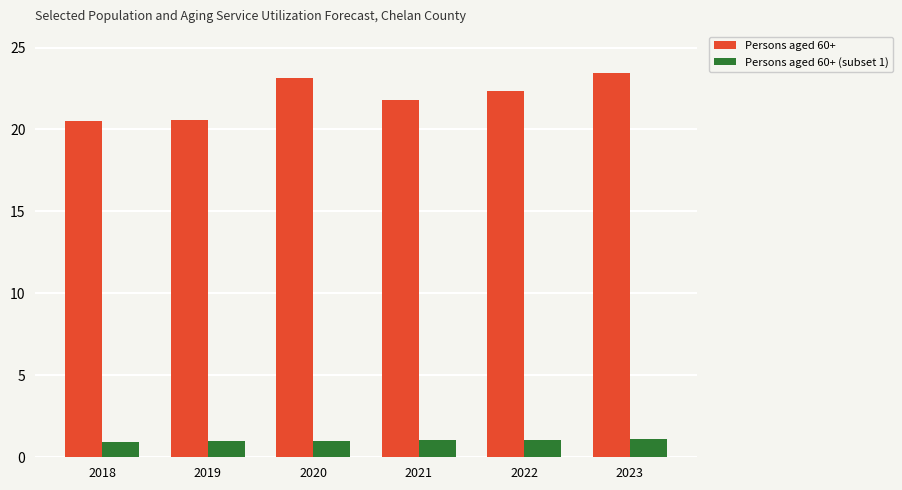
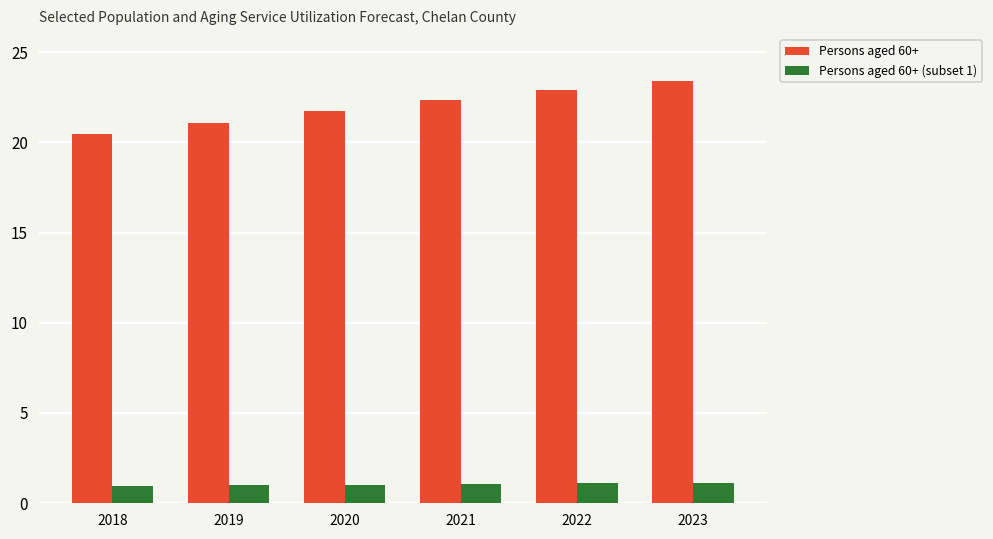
  {
    "Persons aged 60+": {
      "2018": 20.5,
-     "2019": 20.6,
-     "2020": 23.1,
-     "2021": 21.8,
-     "2022": 22.4,
+     "2019": 21.1,
+     "2020": 21.7,
+     "2021": 22.3,
+     "2022": 22.9,
      "2023": 23.4
    },
    "Persons aged 60+ (subset 1)": {
      "2018": 1.0,
      "2019": 1.0,
      "2020": 1.0,
      "2021": 1.0,
      "2022": 1.1,
      "2023": 1.1
    }
  }
